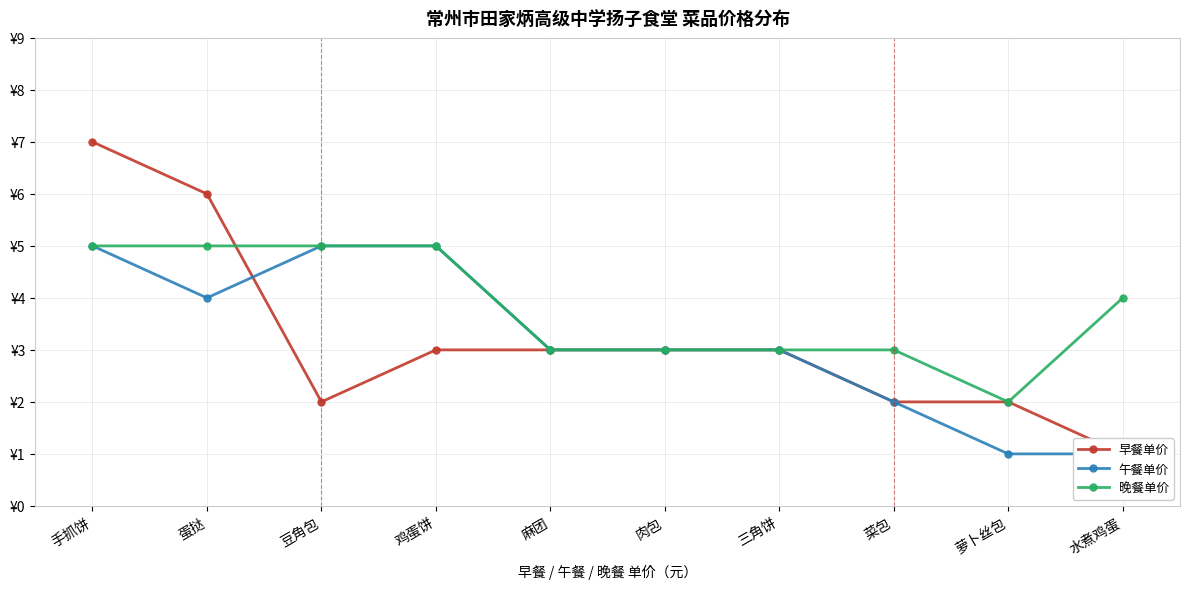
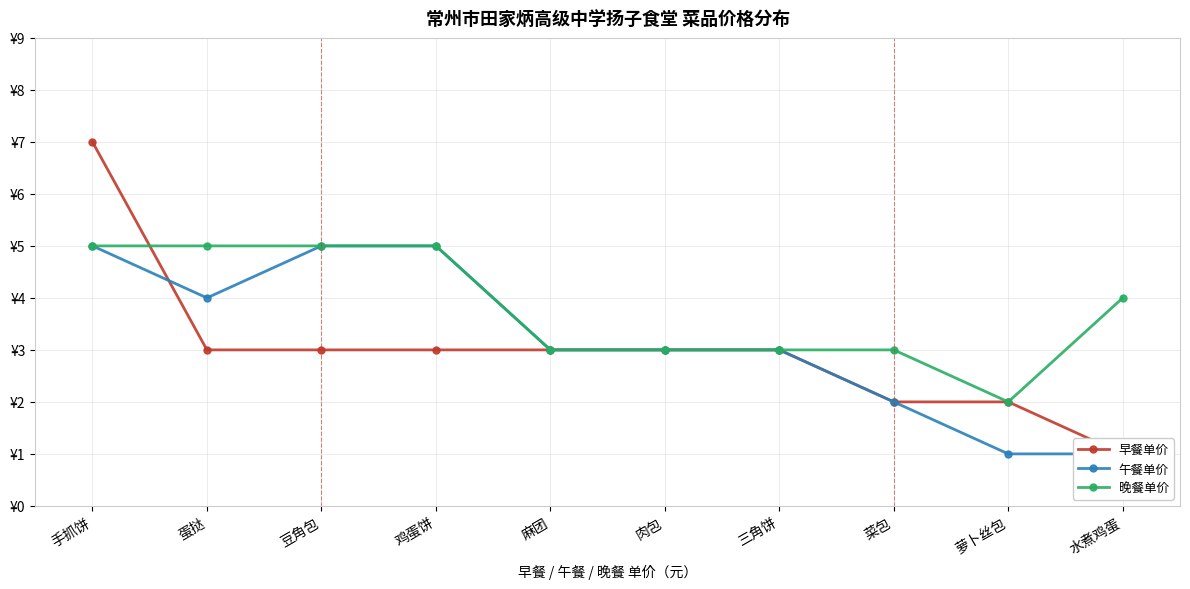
  {
    "早餐单价": {
      "手抓饼": "¥7",
-     "蛋挞": "¥6",
-     "豆角包": "¥2",
+     "蛋挞": "¥3",
+     "豆角包": "¥3",
      "鸡蛋饼": "¥3"
    },
    "午餐单价": {
      "蛋挞": "¥4",
      "萝卜丝包": "¥1"
    },
    "晚餐单价": {
      "蛋挞": "¥5",
      "菜包": "¥3",
      "水煮鸡蛋": "¥4"
    }
  }
